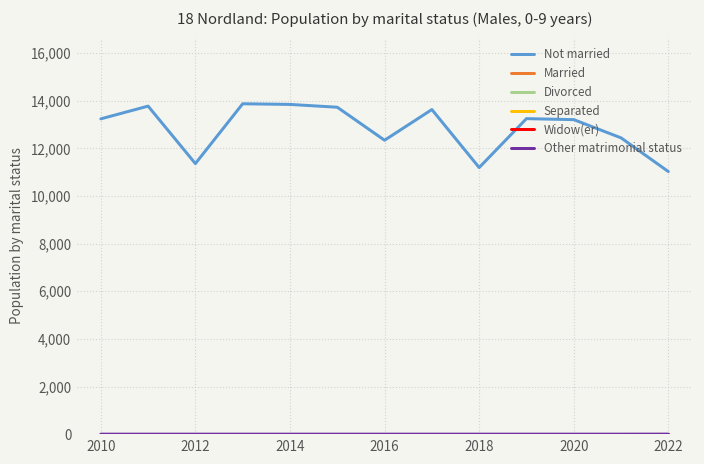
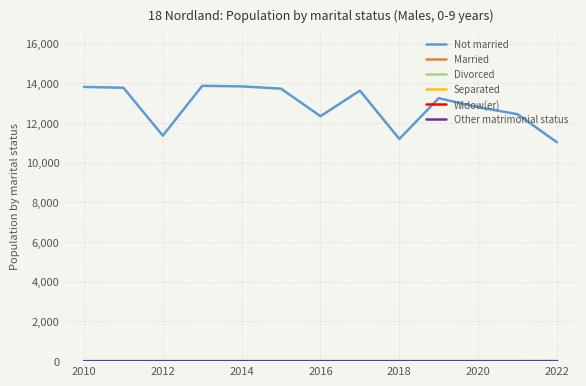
  {
    "Not married": {
-     "2010": "13,200",
+     "2010": "13,800",
      "2012": "11,400",
      "2014": "13,800",
      "2016": "12,300",
      "2018": "11,200",
-     "2020": "13,200",
+     "2020": "12,800",
      "2022": "11,000"
    },
    "Other matrimonial status": {
      "2010": "0",
      "2012": "0",
      "2014": "0",
      "2016": "0",
      "2018": "0",
      "2020": "0",
      "2022": "0"
    }
  }
